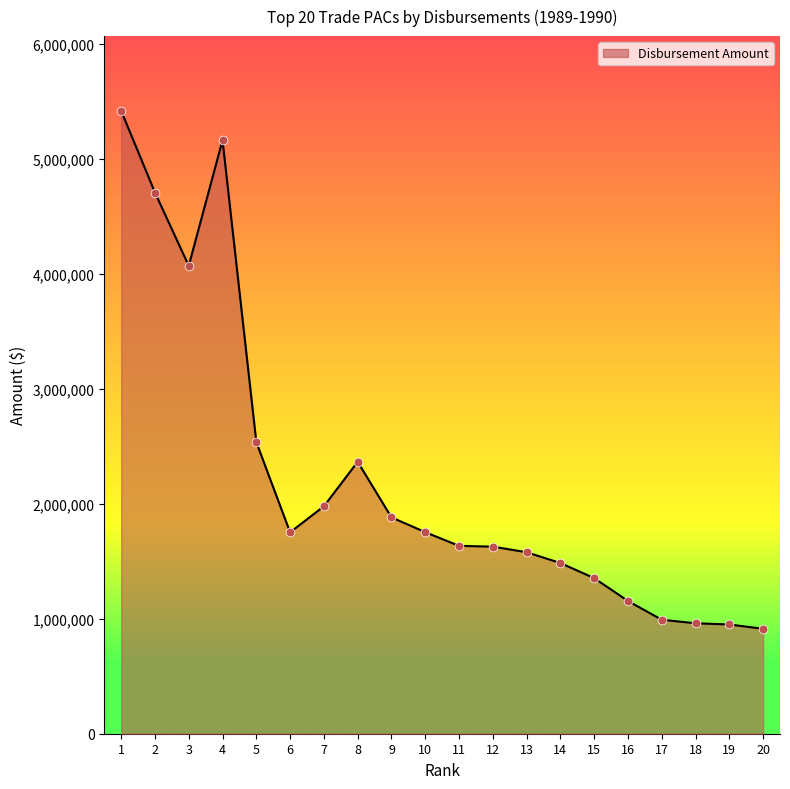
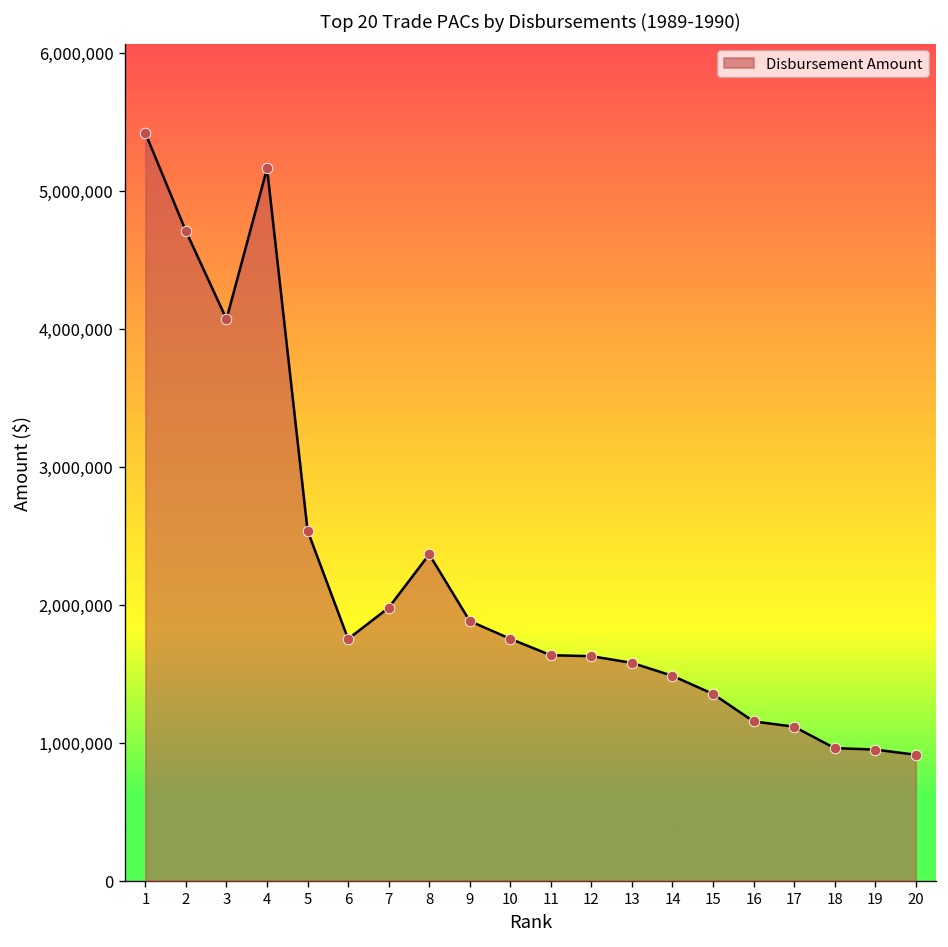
  {
    "1": "5,420,000",
    "2": "4,710,000",
    "3": "4,070,000",
    "4": "5,160,000",
    "5": "2,540,000",
    "6": "1,750,000",
    "7": "1,980,000",
    "8": "2,370,000",
    "9": "1,880,000",
    "10": "1,750,000",
    "11": "1,630,000",
    "12": "1,630,000",
    "13": "1,580,000",
    "14": "1,480,000",
    "15": "1,350,000",
    "16": "1,150,000",
-   "17": "990,000",
+   "17": "1,120,000",
    "18": "960,000",
    "19": "950,000",
    "20": "910,000"
  }
